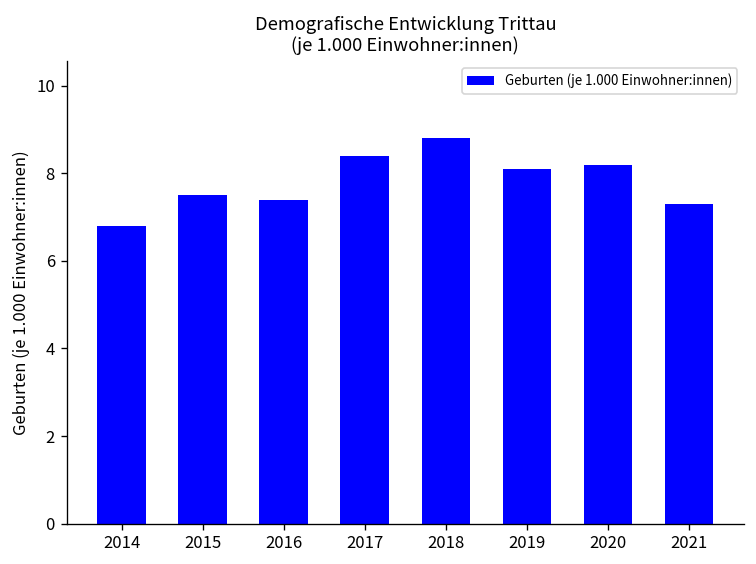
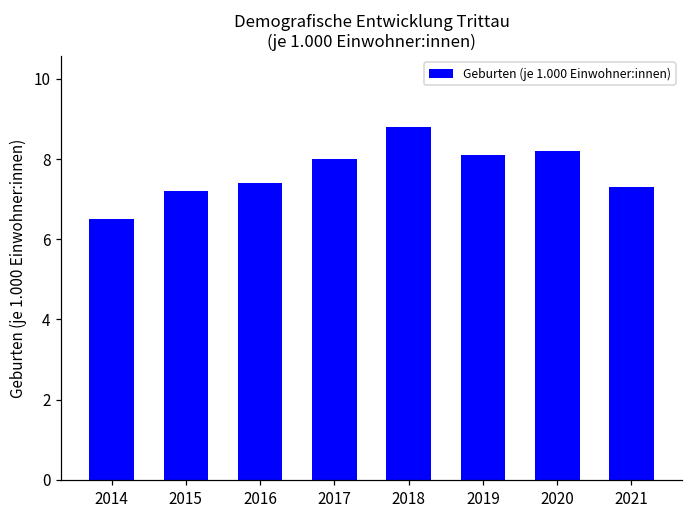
  {
-   "2014": 6.8,
-   "2015": 7.5,
+   "2014": 6.5,
+   "2015": 7.2,
    "2016": 7.4,
-   "2017": 8.4,
+   "2017": 8.0,
    "2018": 8.8,
    "2019": 8.1,
    "2020": 8.2,
    "2021": 7.3
  }
